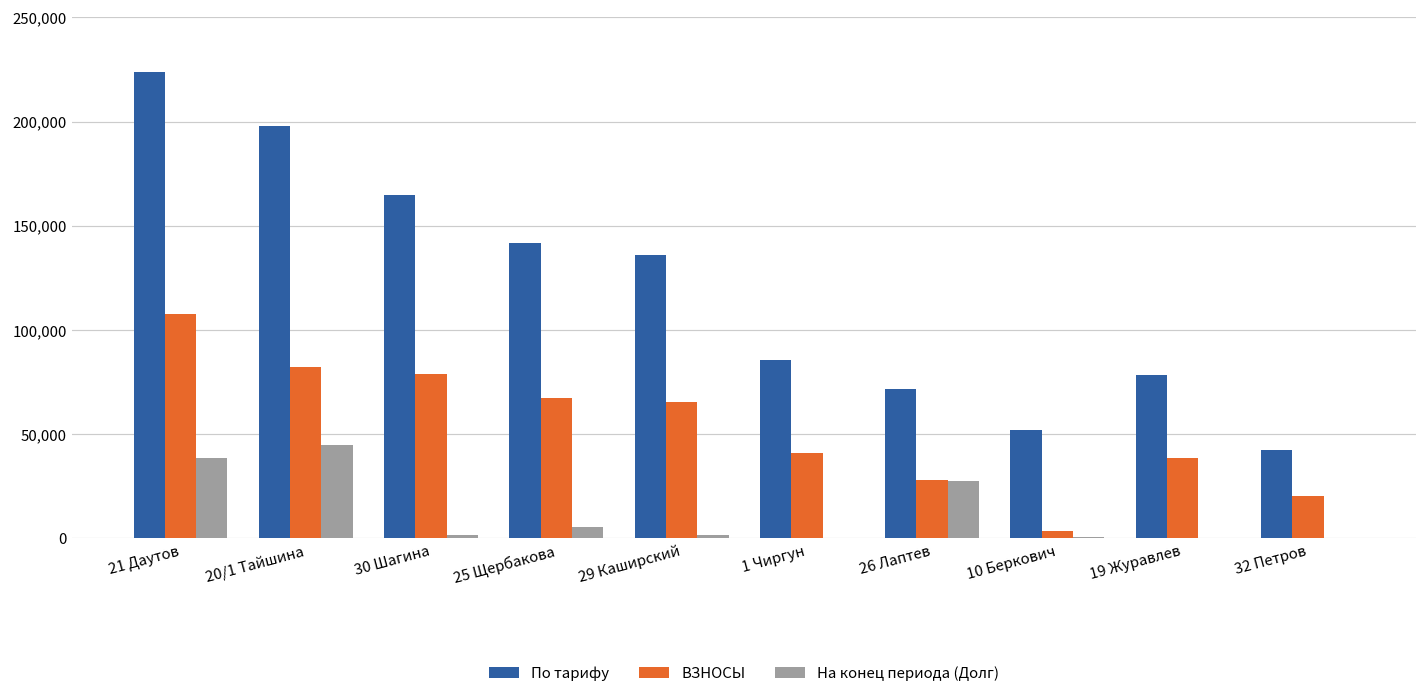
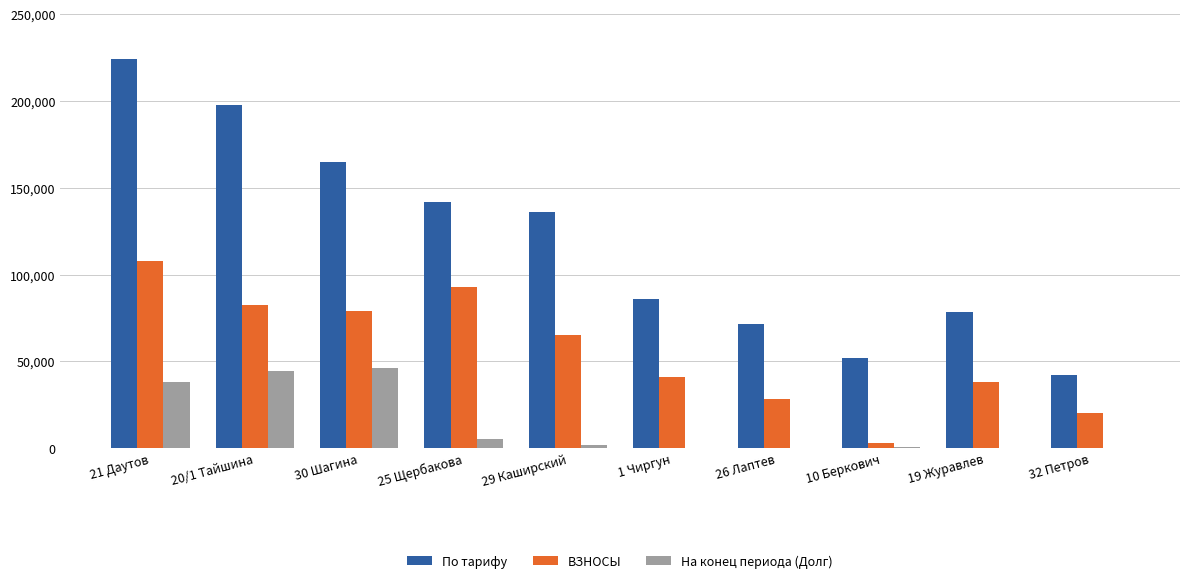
  {
    "По тарифу": {
      "21 Даутов": "224,000",
      "20/1 Тайшина": "198,000",
      "30 Шагина": "165,000",
      "25 Щербакова": "142,000",
      "29 Каширский": "136,000",
      "1 Чиргун": "86,000",
      "26 Лаптев": "72,000",
      "10 Беркович": "52,000",
      "19 Журавлев": "79,000",
      "32 Петров": "42,000"
    },
    "ВЗНОСЫ": {
      "21 Даутов": "108,000",
      "20/1 Тайшина": "82,000",
      "30 Шагина": "79,000",
-     "25 Щербакова": "67,000",
+     "25 Щербакова": "93,000",
      "29 Каширский": "65,000",
      "1 Чиргун": "41,000",
      "26 Лаптев": "28,000",
      "10 Беркович": "3,000",
      "19 Журавлев": "38,000",
      "32 Петров": "20,000"
    },
    "На конец периода (Долг)": {
      "21 Даутов": "38,000",
      "20/1 Тайшина": "45,000",
-     "30 Шагина": "2,000",
+     "30 Шагина": "46,000",
      "25 Щербакова": "5,000",
      "29 Каширский": "1,000",
      "1 Чиргун": "0",
-     "26 Лаптев": "28,000",
+     "26 Лаптев": "0",
      "19 Журавлев": "0"
    }
  }
